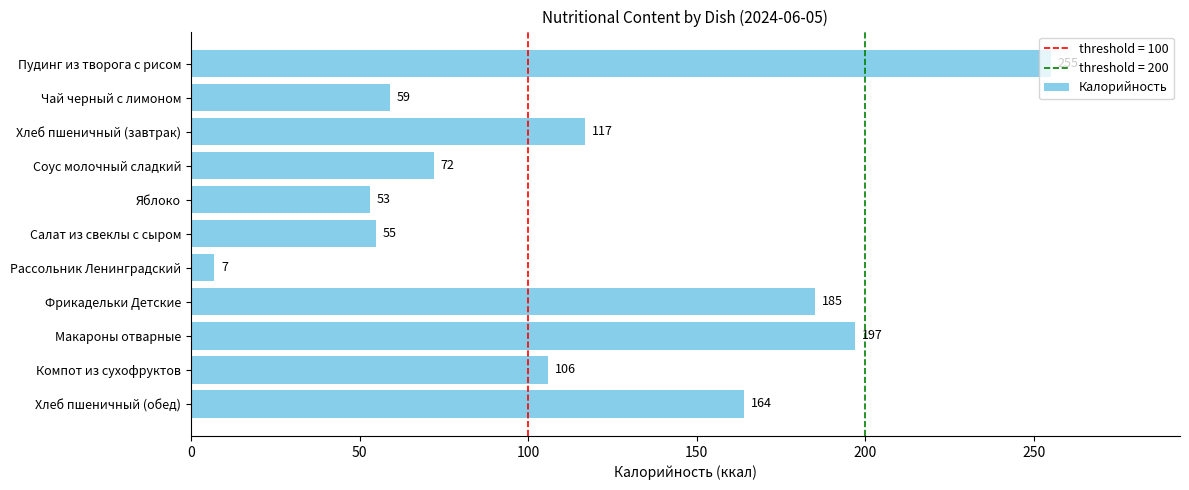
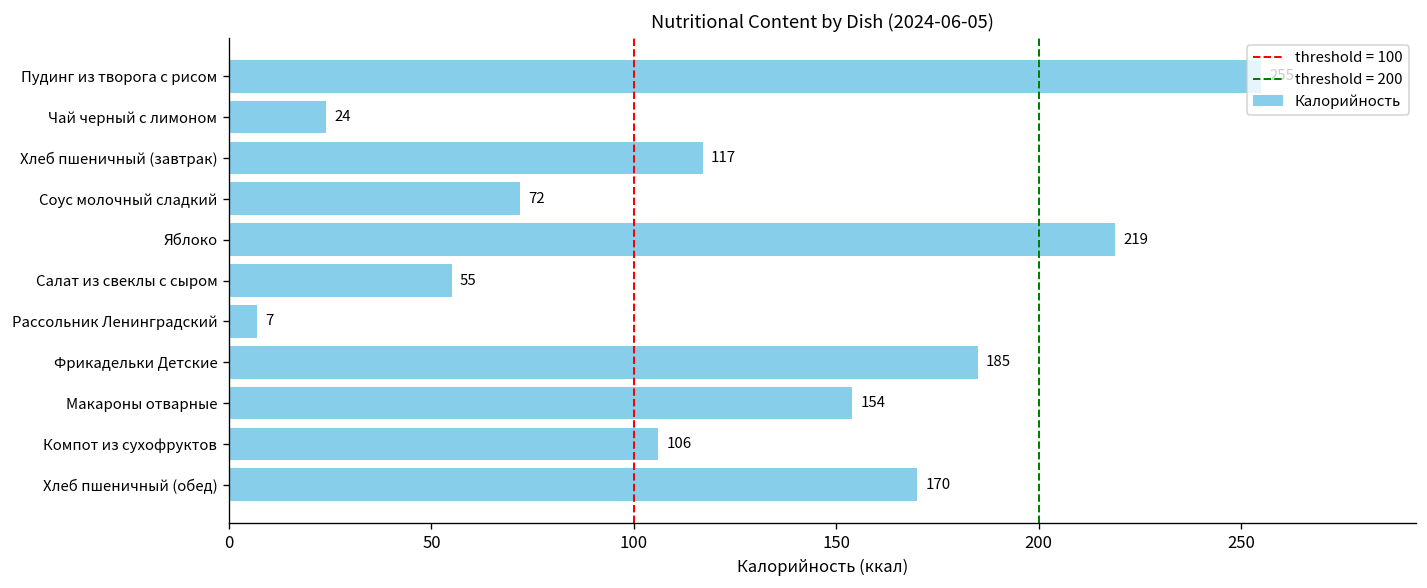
  {
-   "Чай черный с лимоном": 59,
+   "Чай черный с лимоном": 24,
    "Хлеб пшеничный (завтрак)": 117,
    "Соус молочный сладкий": 72,
-   "Яблоко": 53,
+   "Яблоко": 219,
    "Салат из свеклы с сыром": 55,
    "Рассольник Ленинградский": 7,
    "Фрикадельки Детские": 185,
-   "Макароны отварные": 197,
+   "Макароны отварные": 154,
    "Компот из сухофруктов": 106,
-   "Хлеб пшеничный (обед)": 164
+   "Хлеб пшеничный (обед)": 170
  }
